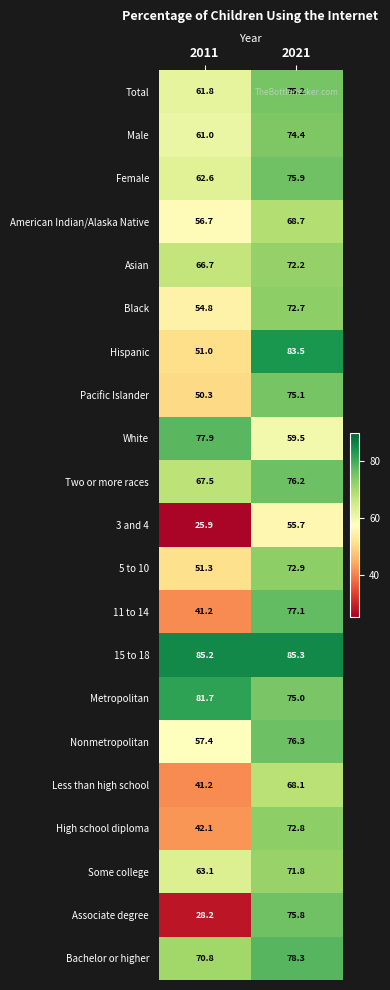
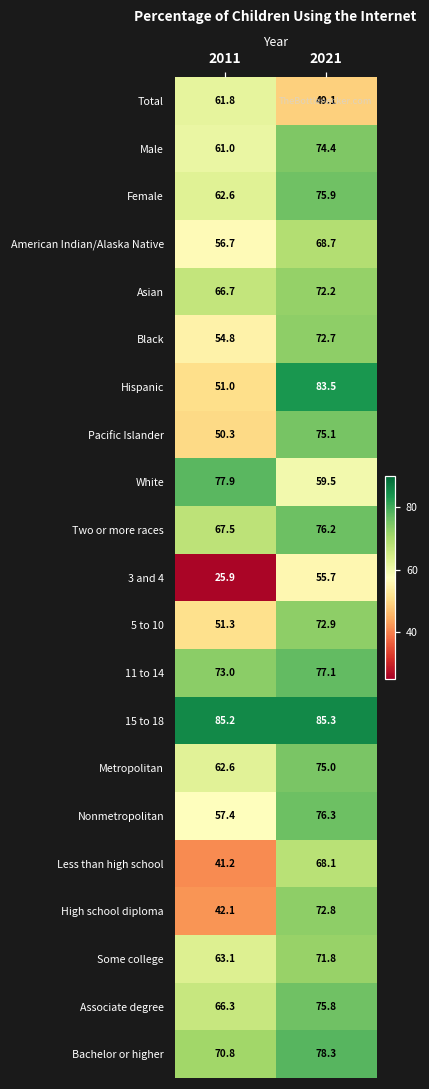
  {
    "Total": {
      "2011": 61.8,
-     "2021": 75.2
+     "2021": 49.1
    },
    "Male": {
      "2011": 61.0,
      "2021": 74.4
    },
    "Female": {
      "2011": 62.6,
      "2021": 75.9
    },
    "American Indian/Alaska Native": {
      "2011": 56.7,
      "2021": 68.7
    },
    "Asian": {
      "2011": 66.7,
      "2021": 72.2
    },
    "Black": {
      "2011": 54.8,
      "2021": 72.7
    },
    "Hispanic": {
      "2011": 51.0,
      "2021": 83.5
    },
    "Pacific Islander": {
      "2011": 50.3,
      "2021": 75.1
    },
    "White": {
      "2011": 77.9,
      "2021": 59.5
    },
    "Two or more races": {
      "2011": 67.5,
      "2021": 76.2
    },
    "3 and 4": {
      "2011": 25.9,
      "2021": 55.7
    },
    "5 to 10": {
      "2011": 51.3,
      "2021": 72.9
    },
    "11 to 14": {
-     "2011": 41.2,
+     "2011": 73.0,
      "2021": 77.1
    },
    "15 to 18": {
      "2011": 85.2,
      "2021": 85.3
    },
    "Metropolitan": {
-     "2011": 81.7,
+     "2011": 62.6,
      "2021": 75.0
    },
    "Nonmetropolitan": {
      "2011": 57.4,
      "2021": 76.3
    },
    "Less than high school": {
      "2011": 41.2,
      "2021": 68.1
    },
    "High school diploma": {
      "2011": 42.1,
      "2021": 72.8
    },
    "Some college": {
      "2011": 63.1,
      "2021": 71.8
    },
    "Associate degree": {
-     "2011": 28.2,
+     "2011": 66.3,
      "2021": 75.8
    },
    "Bachelor or higher": {
      "2011": 70.8,
      "2021": 78.3
    }
  }
